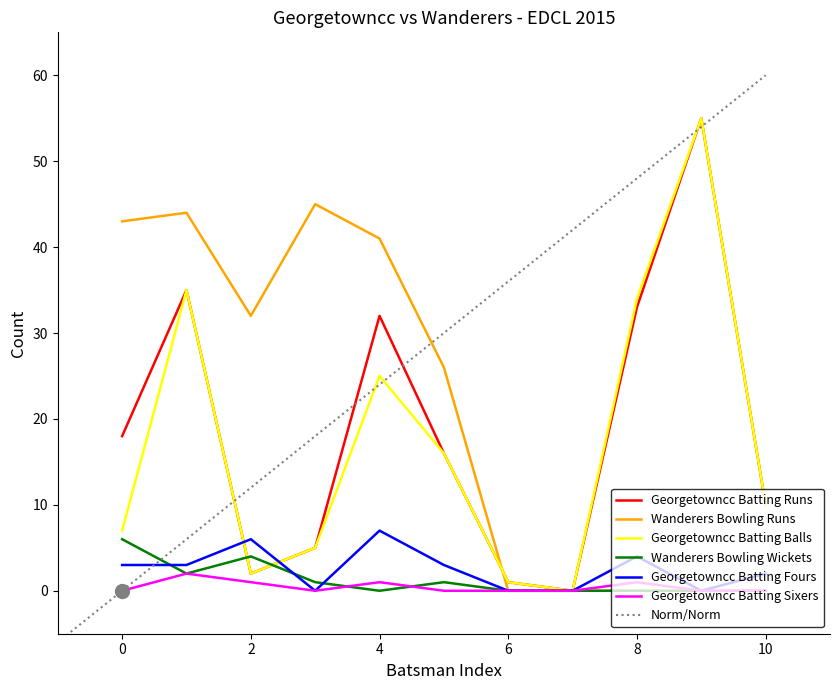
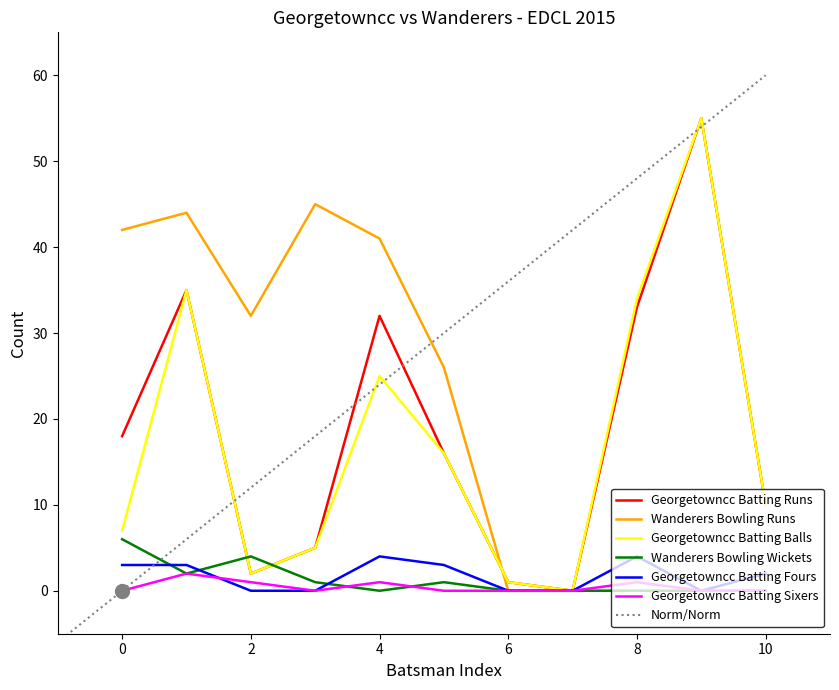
  {
    "Georgetowncc Batting Runs": {
      "0": 18,
      "4": 32,
      "8": 33
    },
    "Wanderers Bowling Runs": {
-     "0": 43,
+     "0": 42,
      "2": 32,
      "4": 41
    },
    "Georgetowncc Batting Balls": {
      "0": 7,
      "4": 25,
      "8": 34
    },
    "Wanderers Bowling Wickets": {
      "0": 6,
      "2": 4,
      "4": 0
    },
    "Georgetowncc Batting Fours": {
      "0": 3,
-     "2": 6,
-     "4": 7
+     "2": 0,
+     "4": 4
    },
    "Georgetowncc Batting Sixers": {
      "2": 1,
      "4": 1
    }
  }
